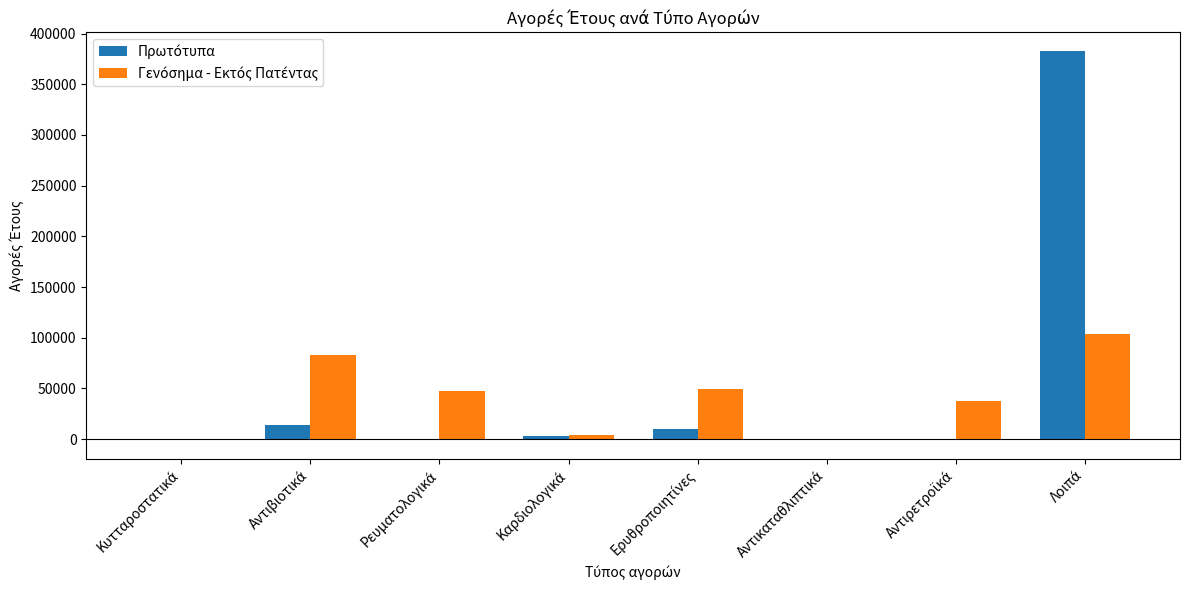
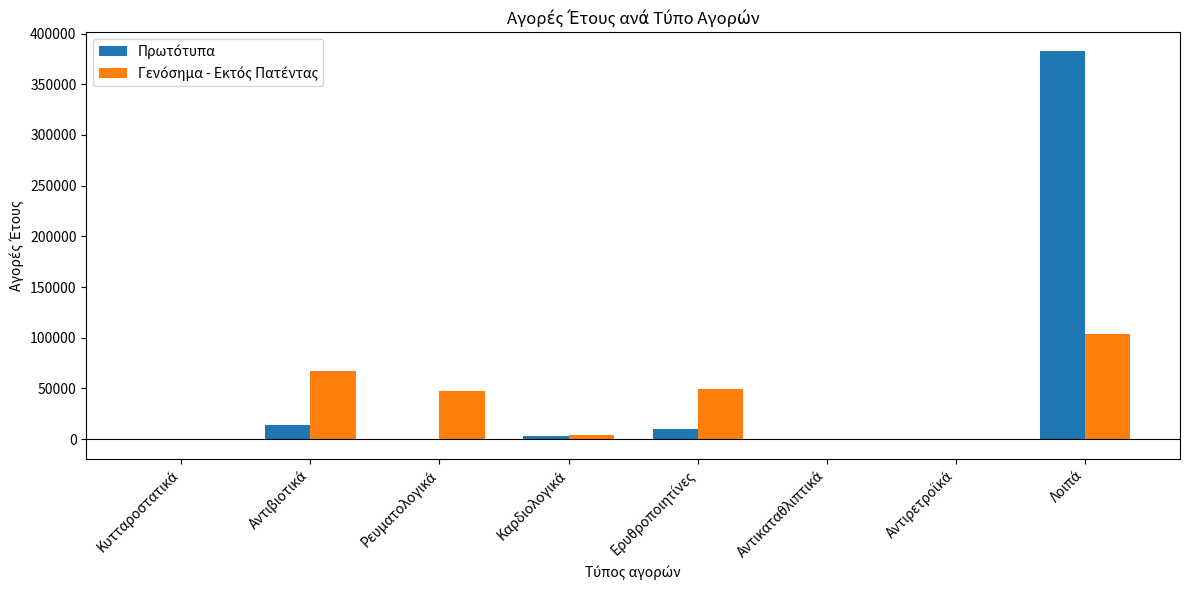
  {
    "Πρωτότυπα": {
      "Κυτταροστατικά": 0,
      "Αντιβιοτικά": 14000,
      "Ρευματολογικά": 0,
      "Καρδιολογικά": 3000,
      "Ερυθροποιητίνες": 10000,
      "Αντιρετροϊκά": 0,
      "Λοιπά": 382000
    },
    "Γενόσημα - Εκτός Πατέντας": {
-     "Αντιβιοτικά": 83000,
+     "Αντιβιοτικά": 67000,
      "Ρευματολογικά": 47000,
      "Καρδιολογικά": 4000,
      "Ερυθροποιητίνες": 49000,
-     "Αντιρετροϊκά": 38000,
+     "Αντιρετροϊκά": 0,
      "Λοιπά": 103000
    }
  }
